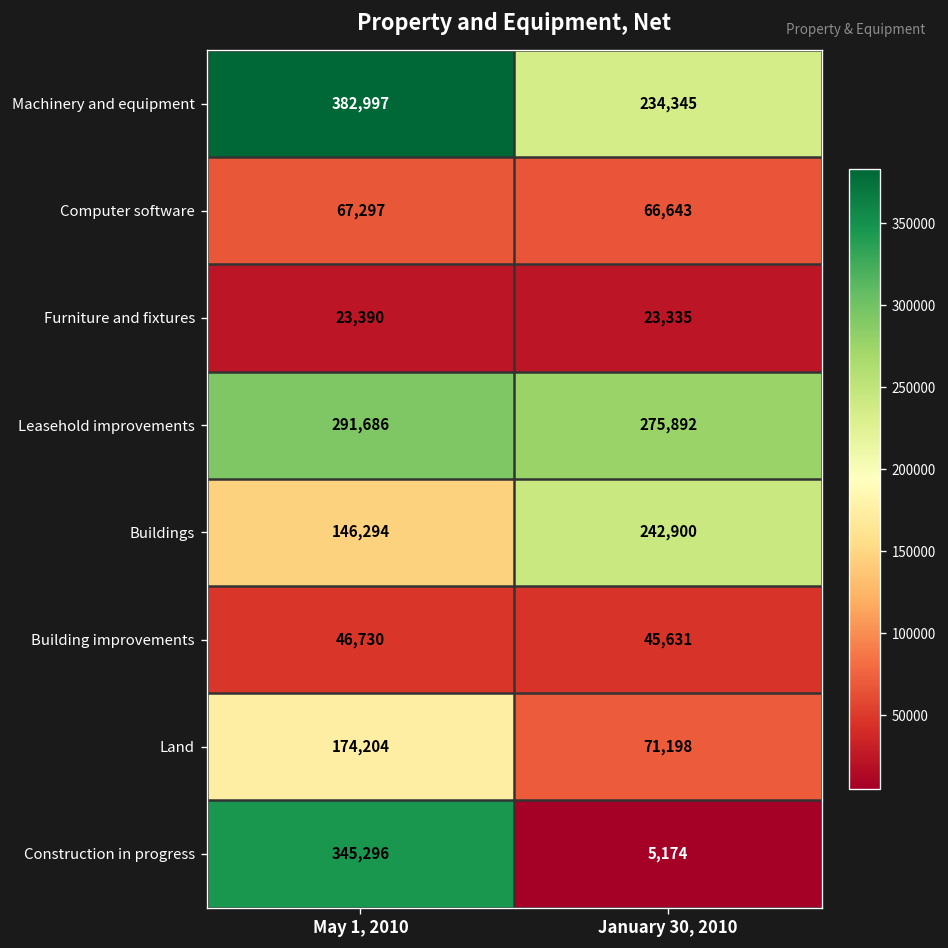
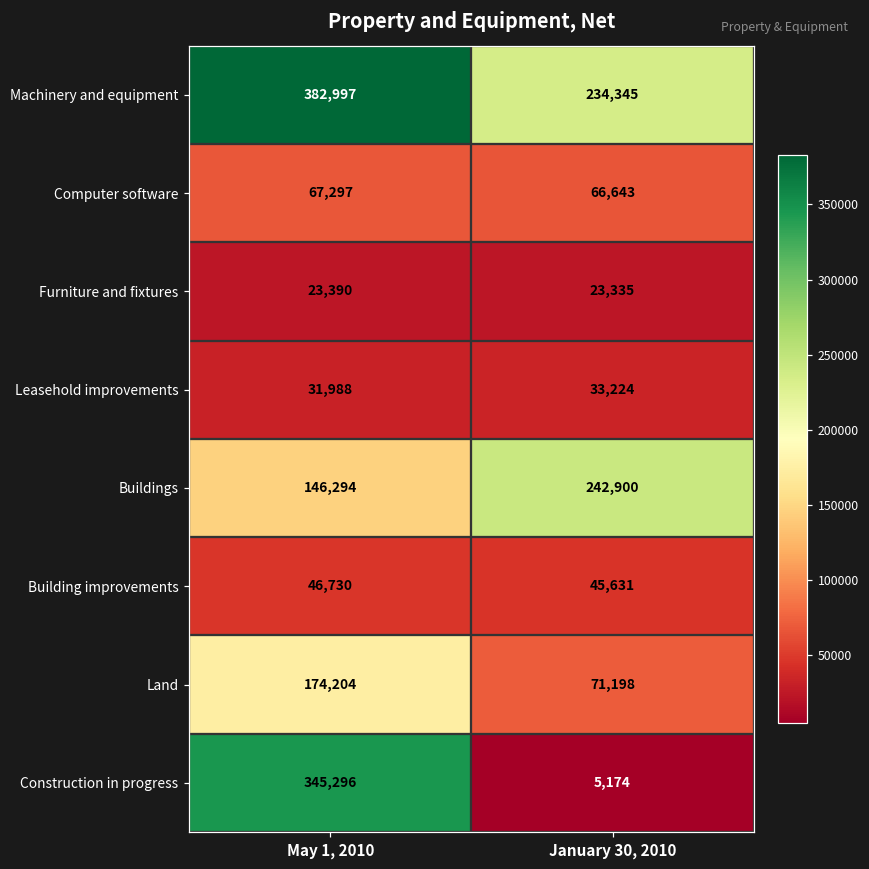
  {
    "Machinery and equipment": {
      "May 1, 2010": "382,997",
      "January 30, 2010": "234,345"
    },
    "Computer software": {
      "May 1, 2010": "67,297",
      "January 30, 2010": "66,643"
    },
    "Furniture and fixtures": {
      "May 1, 2010": "23,390",
      "January 30, 2010": "23,335"
    },
    "Leasehold improvements": {
-     "May 1, 2010": "291,686",
-     "January 30, 2010": "275,892"
+     "May 1, 2010": "31,988",
+     "January 30, 2010": "33,224"
    },
    "Buildings": {
      "May 1, 2010": "146,294",
      "January 30, 2010": "242,900"
    },
    "Building improvements": {
      "May 1, 2010": "46,730",
      "January 30, 2010": "45,631"
    },
    "Land": {
      "May 1, 2010": "174,204",
      "January 30, 2010": "71,198"
    },
    "Construction in progress": {
      "May 1, 2010": "345,296",
      "January 30, 2010": "5,174"
    }
  }
